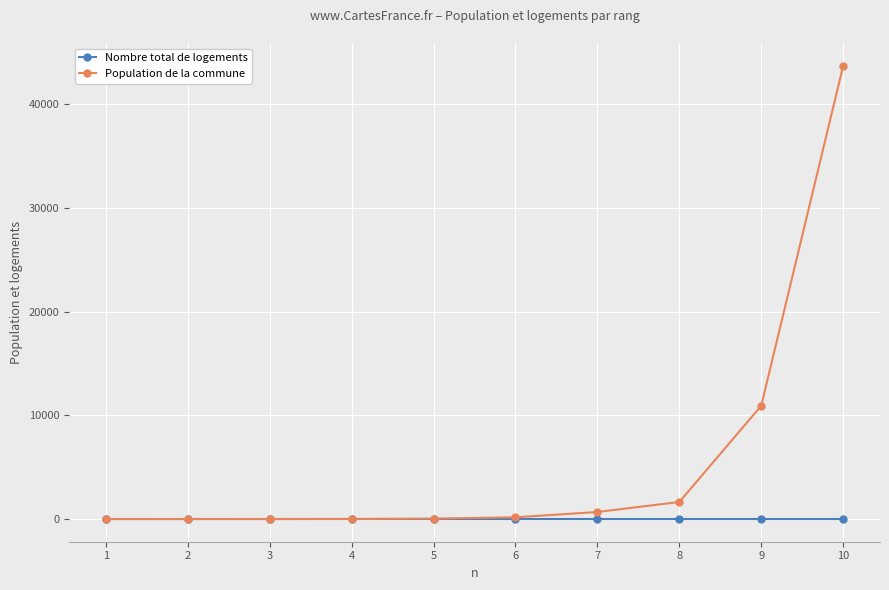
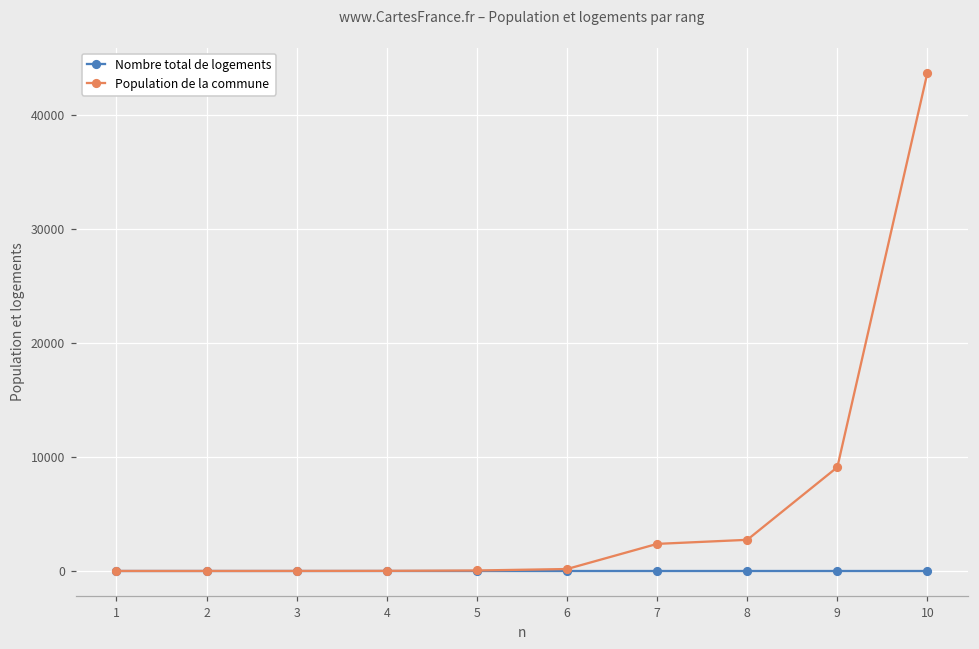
  {
    "Nombre total de logements": {
      "7": 0,
      "8": 0,
      "9": 0,
      "10": 0
    },
    "Population de la commune": {
-     "7": 700,
-     "8": 1600,
-     "9": 10900,
+     "7": 2400,
+     "8": 2700,
+     "9": 9100,
      "10": 43700
    }
  }
